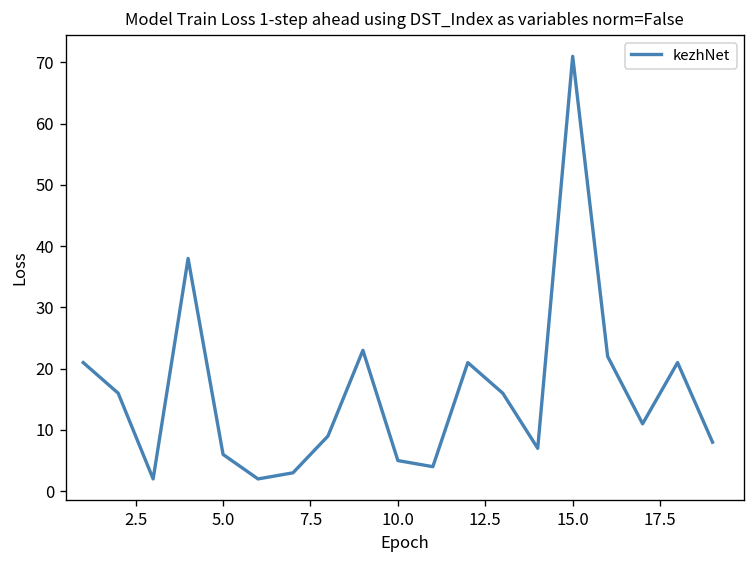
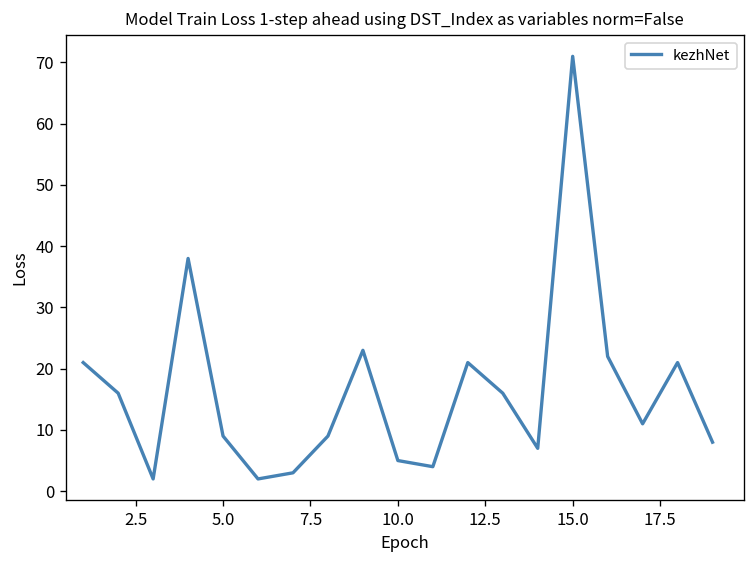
  {
-   "5.0": 6,
+   "5.0": 9,
    "10.0": 5,
    "15.0": 71
  }
